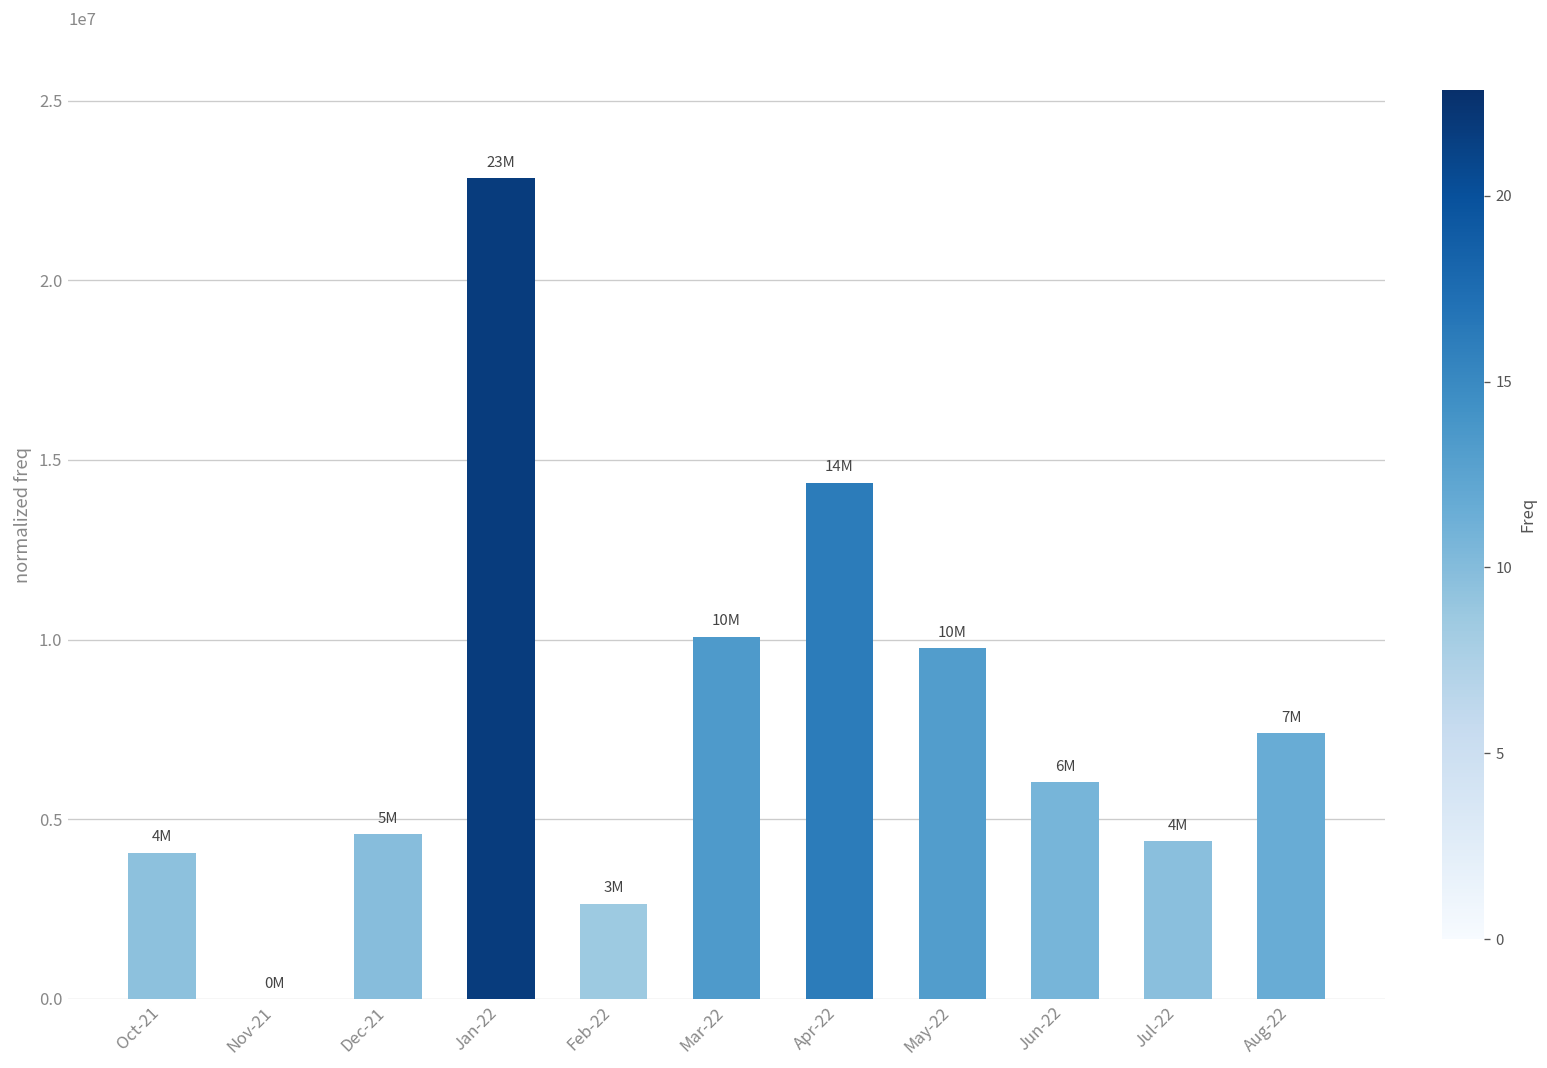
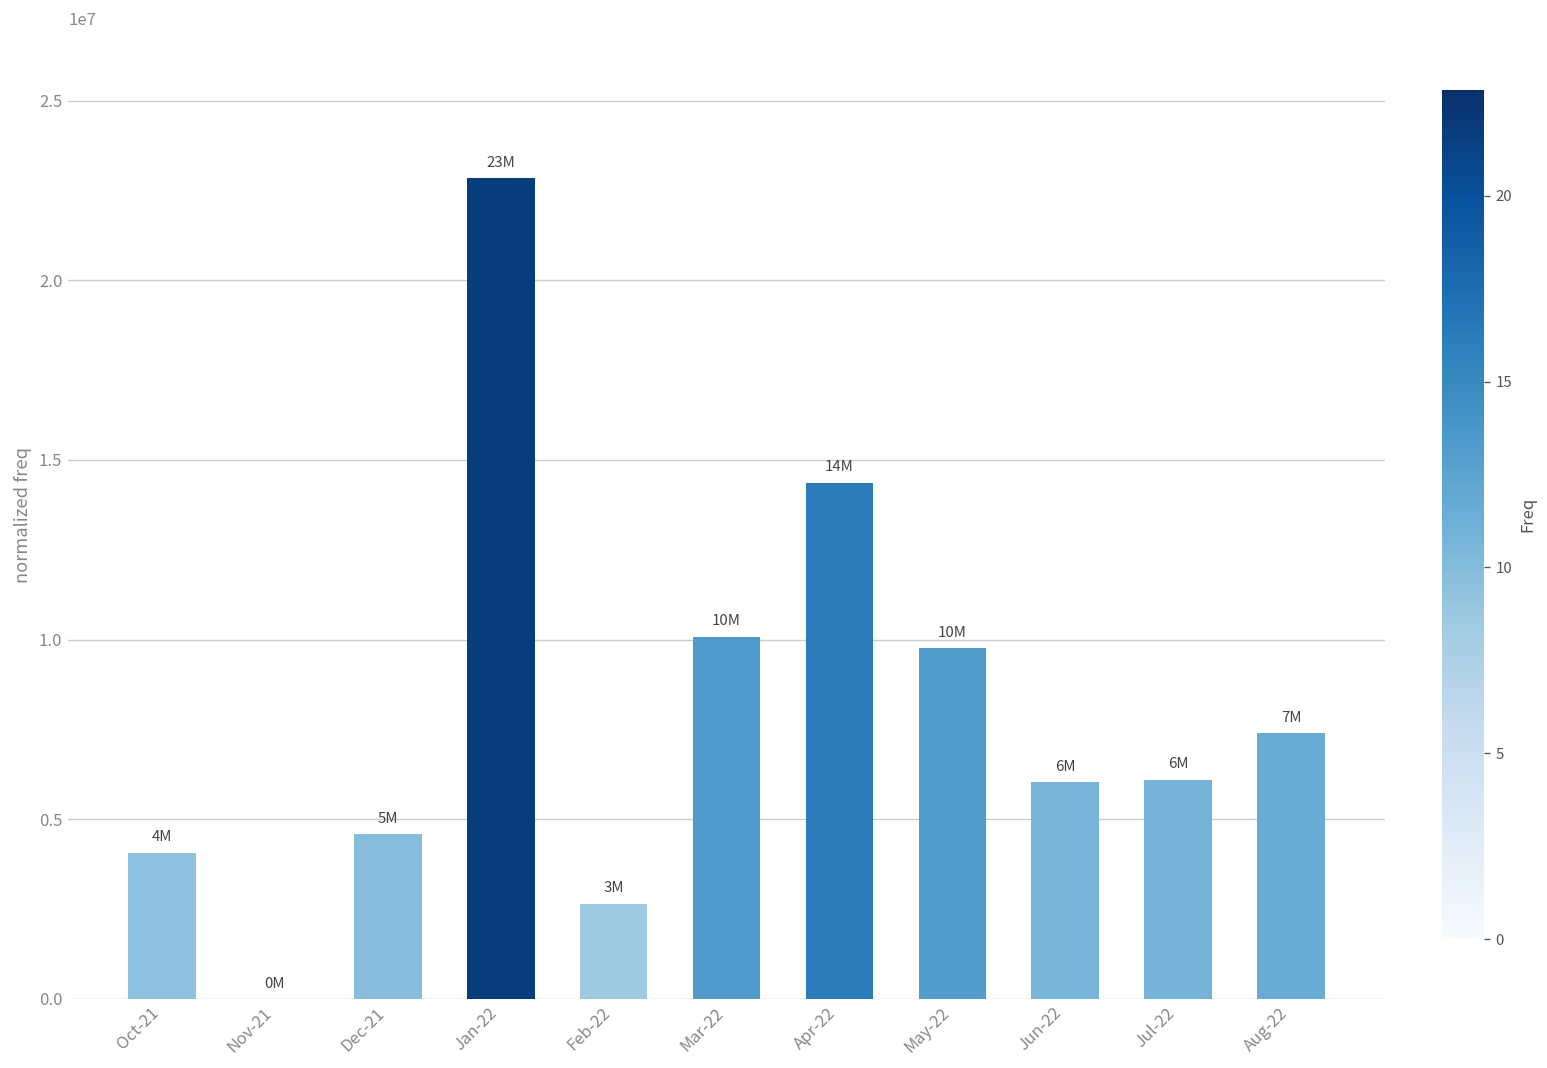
  {
    "Oct-21": "4M",
    "Nov-21": "0M",
    "Dec-21": "5M",
    "Jan-22": "23M",
    "Feb-22": "3M",
    "Mar-22": "10M",
    "Apr-22": "14M",
    "May-22": "10M",
    "Jun-22": "6M",
-   "Jul-22": "4M",
+   "Jul-22": "6M",
    "Aug-22": "7M"
  }
